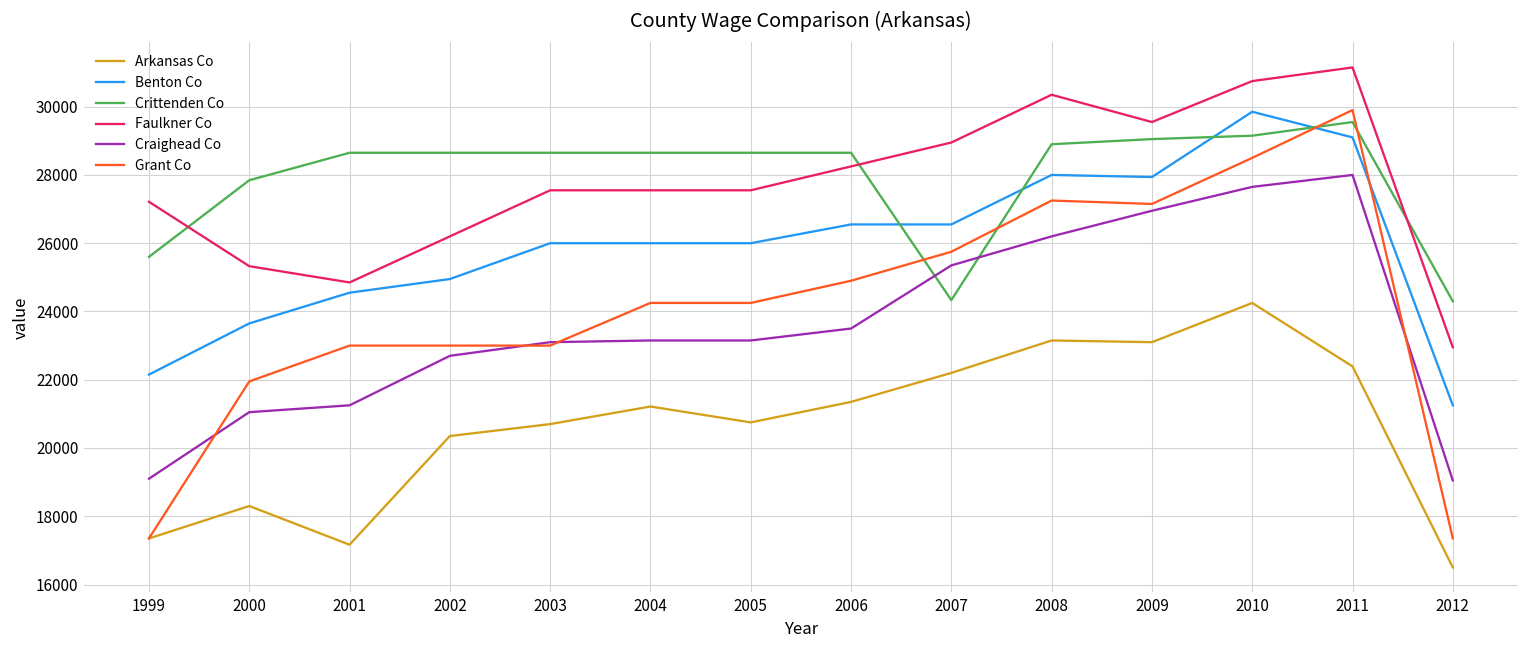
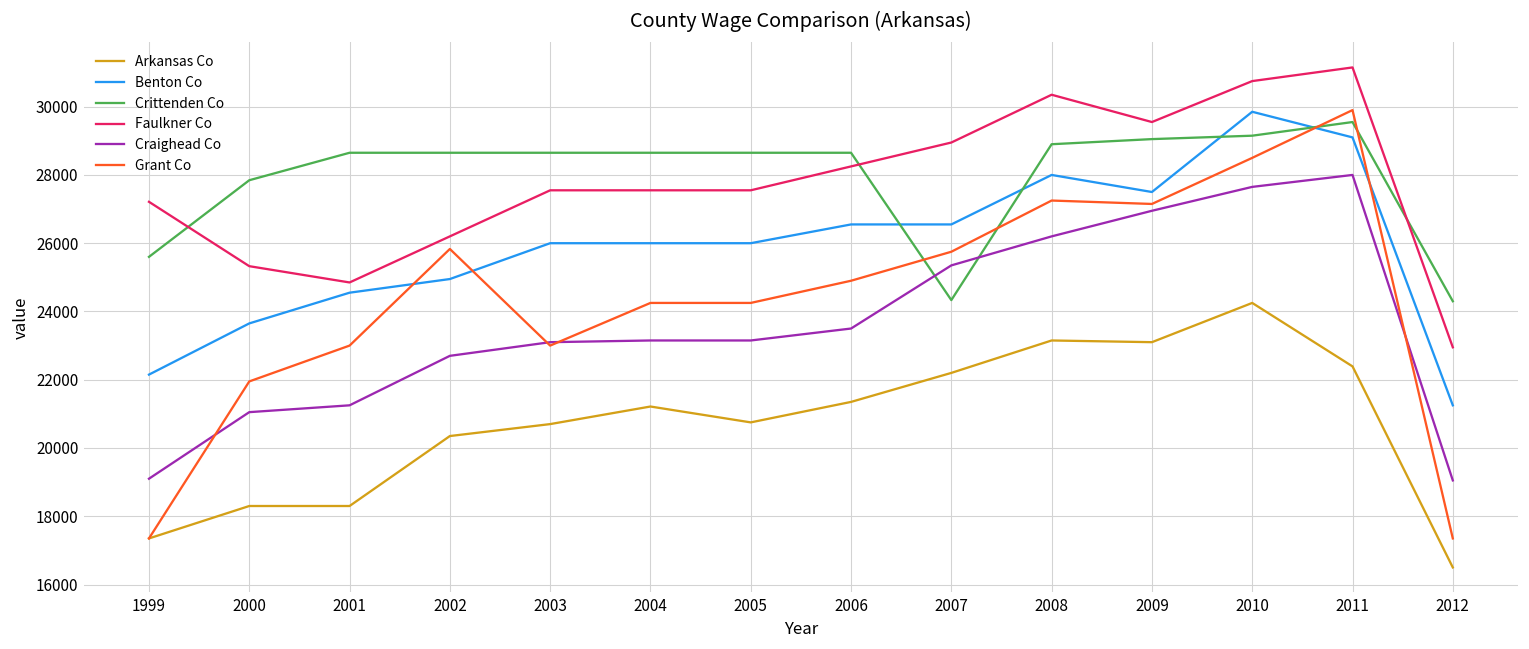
  {
    "Arkansas Co": {
      "2000": 18300,
-     "2001": 17200,
+     "2001": 18300,
      "2002": 20400,
      "2003": 20700,
      "2004": 21200,
      "2005": 20800,
      "2006": 21400,
      "2007": 22200,
      "2008": 23200,
      "2009": 23100,
      "2010": 24300,
      "2011": 22400,
      "2012": 16500
    },
    "Benton Co": {
      "1999": 22200,
      "2000": 23700,
      "2001": 24600,
      "2002": 25000,
      "2003": 26000,
      "2004": 26000,
      "2005": 26000,
      "2006": 26600,
      "2007": 26600,
      "2008": 28000,
-     "2009": 27900,
+     "2009": 27500,
      "2010": 29900,
      "2011": 29100,
      "2012": 21300
    },
    "Crittenden Co": {
      "1999": 25600,
      "2000": 27800,
      "2001": 28700,
      "2002": 28700,
      "2003": 28700,
      "2004": 28700,
      "2005": 28700,
      "2006": 28700,
      "2007": 24300,
      "2008": 28900,
      "2009": 29100,
      "2010": 29200,
      "2011": 29600,
      "2012": 24300
    },
    "Faulkner Co": {
      "1999": 27200,
      "2000": 25300,
      "2001": 24900,
      "2002": 26200,
      "2003": 27600,
      "2004": 27600,
      "2005": 27600,
      "2006": 28300,
      "2007": 29000,
      "2008": 30400,
      "2009": 29600,
      "2010": 30800,
      "2011": 31200,
      "2012": 23000
    },
    "Craighead Co": {
      "1999": 19100,
      "2000": 21100,
      "2001": 21300,
      "2002": 22700,
      "2003": 23100,
      "2004": 23200,
      "2005": 23200,
      "2006": 23500,
      "2007": 25400,
      "2008": 26200,
      "2009": 27000,
      "2010": 27700,
      "2011": 28000,
      "2012": 19100
    },
    "Grant Co": {
      "2000": 22000,
      "2001": 23000,
-     "2002": 23000,
+     "2002": 25800,
      "2003": 23000,
      "2004": 24300,
      "2005": 24300,
      "2006": 24900,
      "2007": 25800,
      "2008": 27300,
      "2009": 27200,
      "2010": 28500,
      "2011": 29900,
      "2012": 17400
    }
  }
